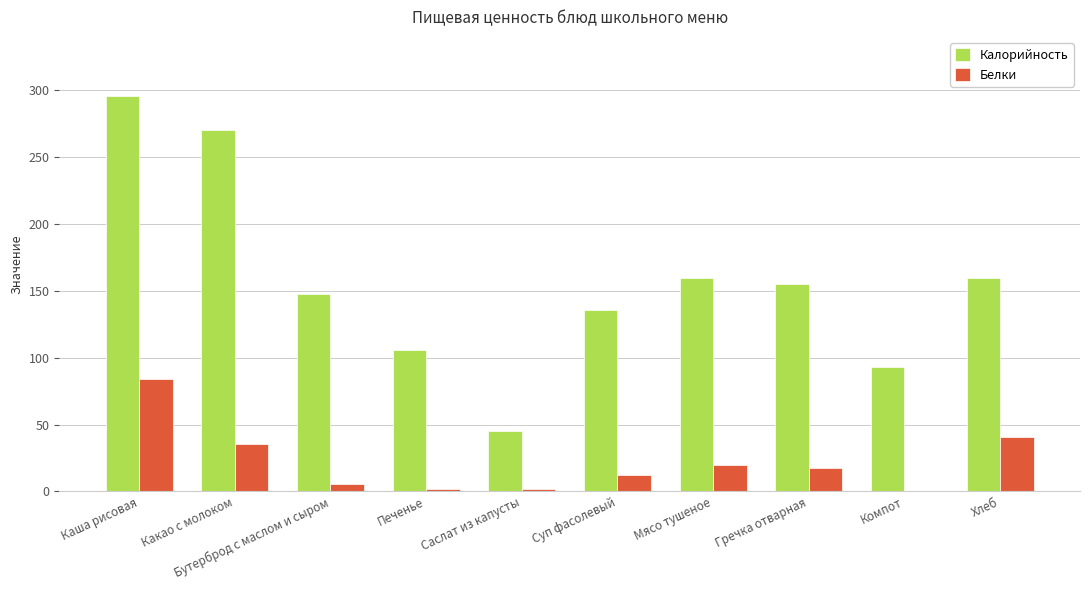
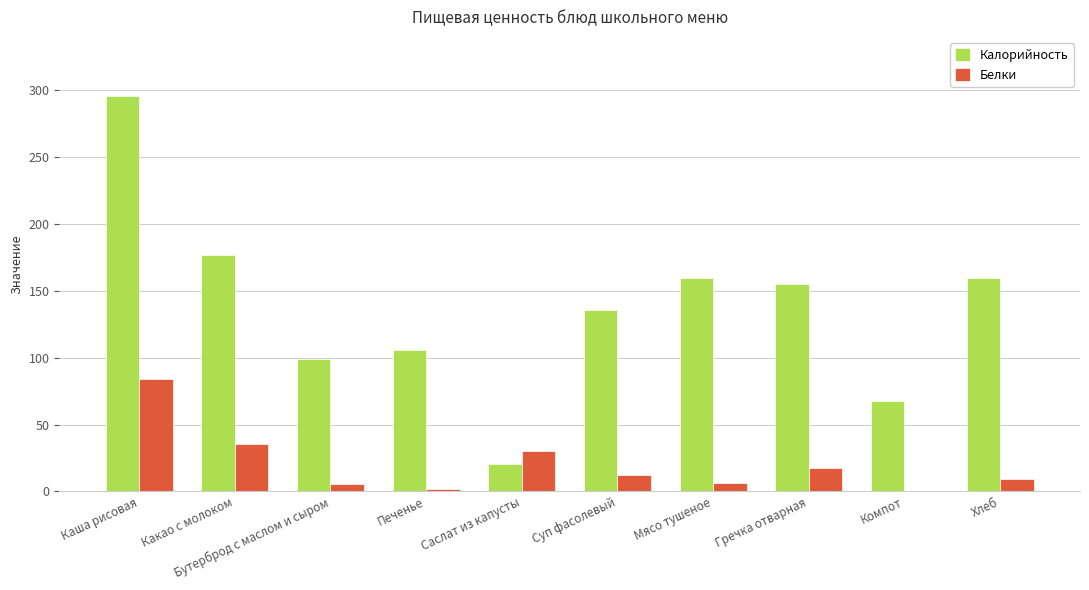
  {
    "Калорийность": {
      "Каша рисовая": 296,
-     "Какао с молоком": 270,
-     "Бутерброд с маслом и сыром": 148,
+     "Какао с молоком": 177,
+     "Бутерброд с маслом и сыром": 99,
      "Печенье": 106,
-     "Саслат из капусты": 45,
+     "Саслат из капусты": 21,
      "Суп фасолевый": 136,
      "Мясо тушеное": 160,
      "Гречка отварная": 155,
-     "Компот": 93,
+     "Компот": 68,
      "Хлеб": 160
    },
    "Белки": {
      "Каша рисовая": 84,
      "Какао с молоком": 36,
      "Бутерброд с маслом и сыром": 6,
-     "Саслат из капусты": 2,
+     "Саслат из капусты": 30,
      "Суп фасолевый": 12,
-     "Мясо тушеное": 20,
+     "Мясо тушеное": 6,
      "Гречка отварная": 17,
-     "Хлеб": 41
+     "Хлеб": 9
    }
  }
